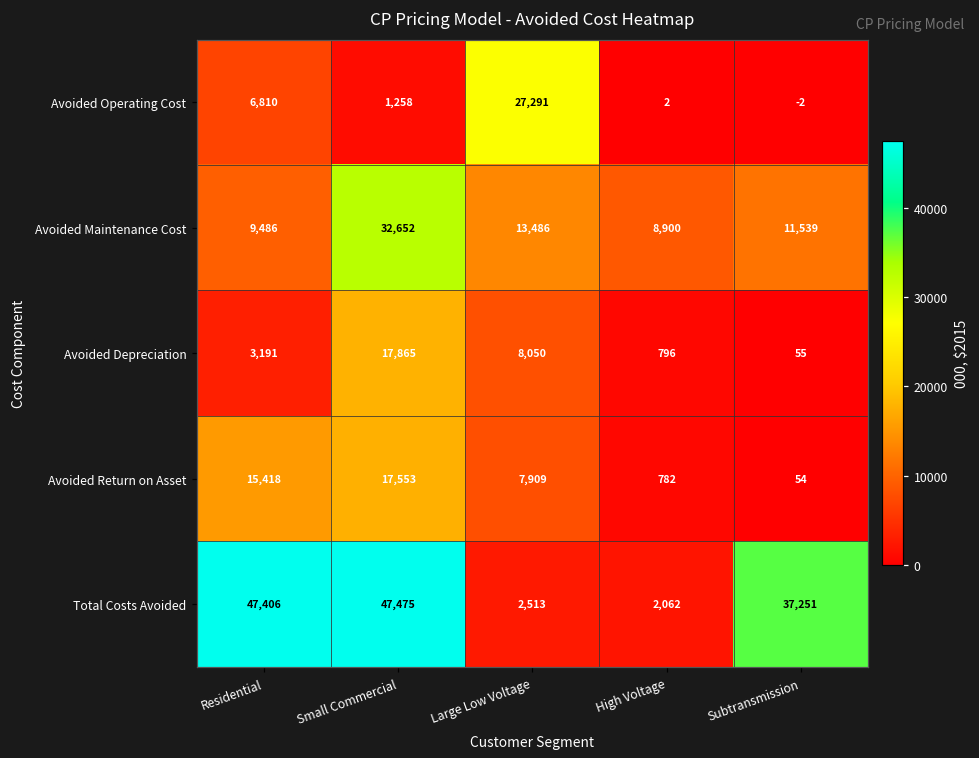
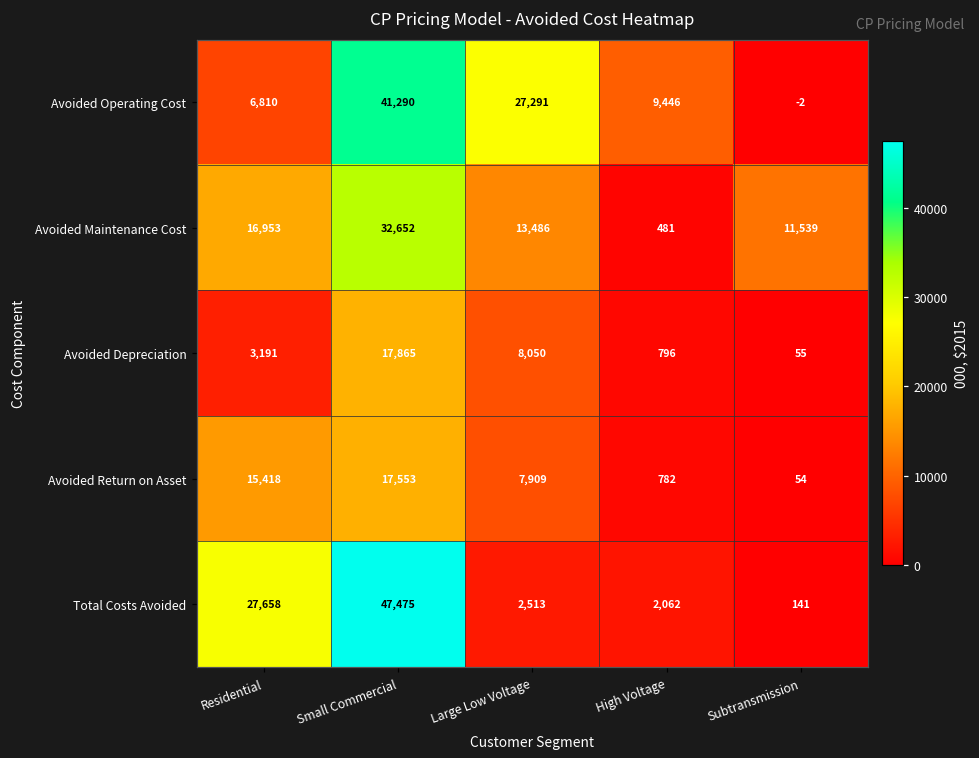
  {
    "Avoided Operating Cost": {
      "Residential": "6,810",
-     "Small Commercial": "1,258",
+     "Small Commercial": "41,290",
      "Large Low Voltage": "27,291",
-     "High Voltage": "2",
+     "High Voltage": "9,446",
      "Subtransmission": "-2"
    },
    "Avoided Maintenance Cost": {
-     "Residential": "9,486",
+     "Residential": "16,953",
      "Small Commercial": "32,652",
      "Large Low Voltage": "13,486",
-     "High Voltage": "8,900",
+     "High Voltage": "481",
      "Subtransmission": "11,539"
    },
    "Avoided Depreciation": {
      "Residential": "3,191",
      "Small Commercial": "17,865",
      "Large Low Voltage": "8,050",
      "High Voltage": "796",
      "Subtransmission": "55"
    },
    "Avoided Return on Asset": {
      "Residential": "15,418",
      "Small Commercial": "17,553",
      "Large Low Voltage": "7,909",
      "High Voltage": "782",
      "Subtransmission": "54"
    },
    "Total Costs Avoided": {
-     "Residential": "47,406",
+     "Residential": "27,658",
      "Small Commercial": "47,475",
      "Large Low Voltage": "2,513",
      "High Voltage": "2,062",
-     "Subtransmission": "37,251"
+     "Subtransmission": "141"
    }
  }
